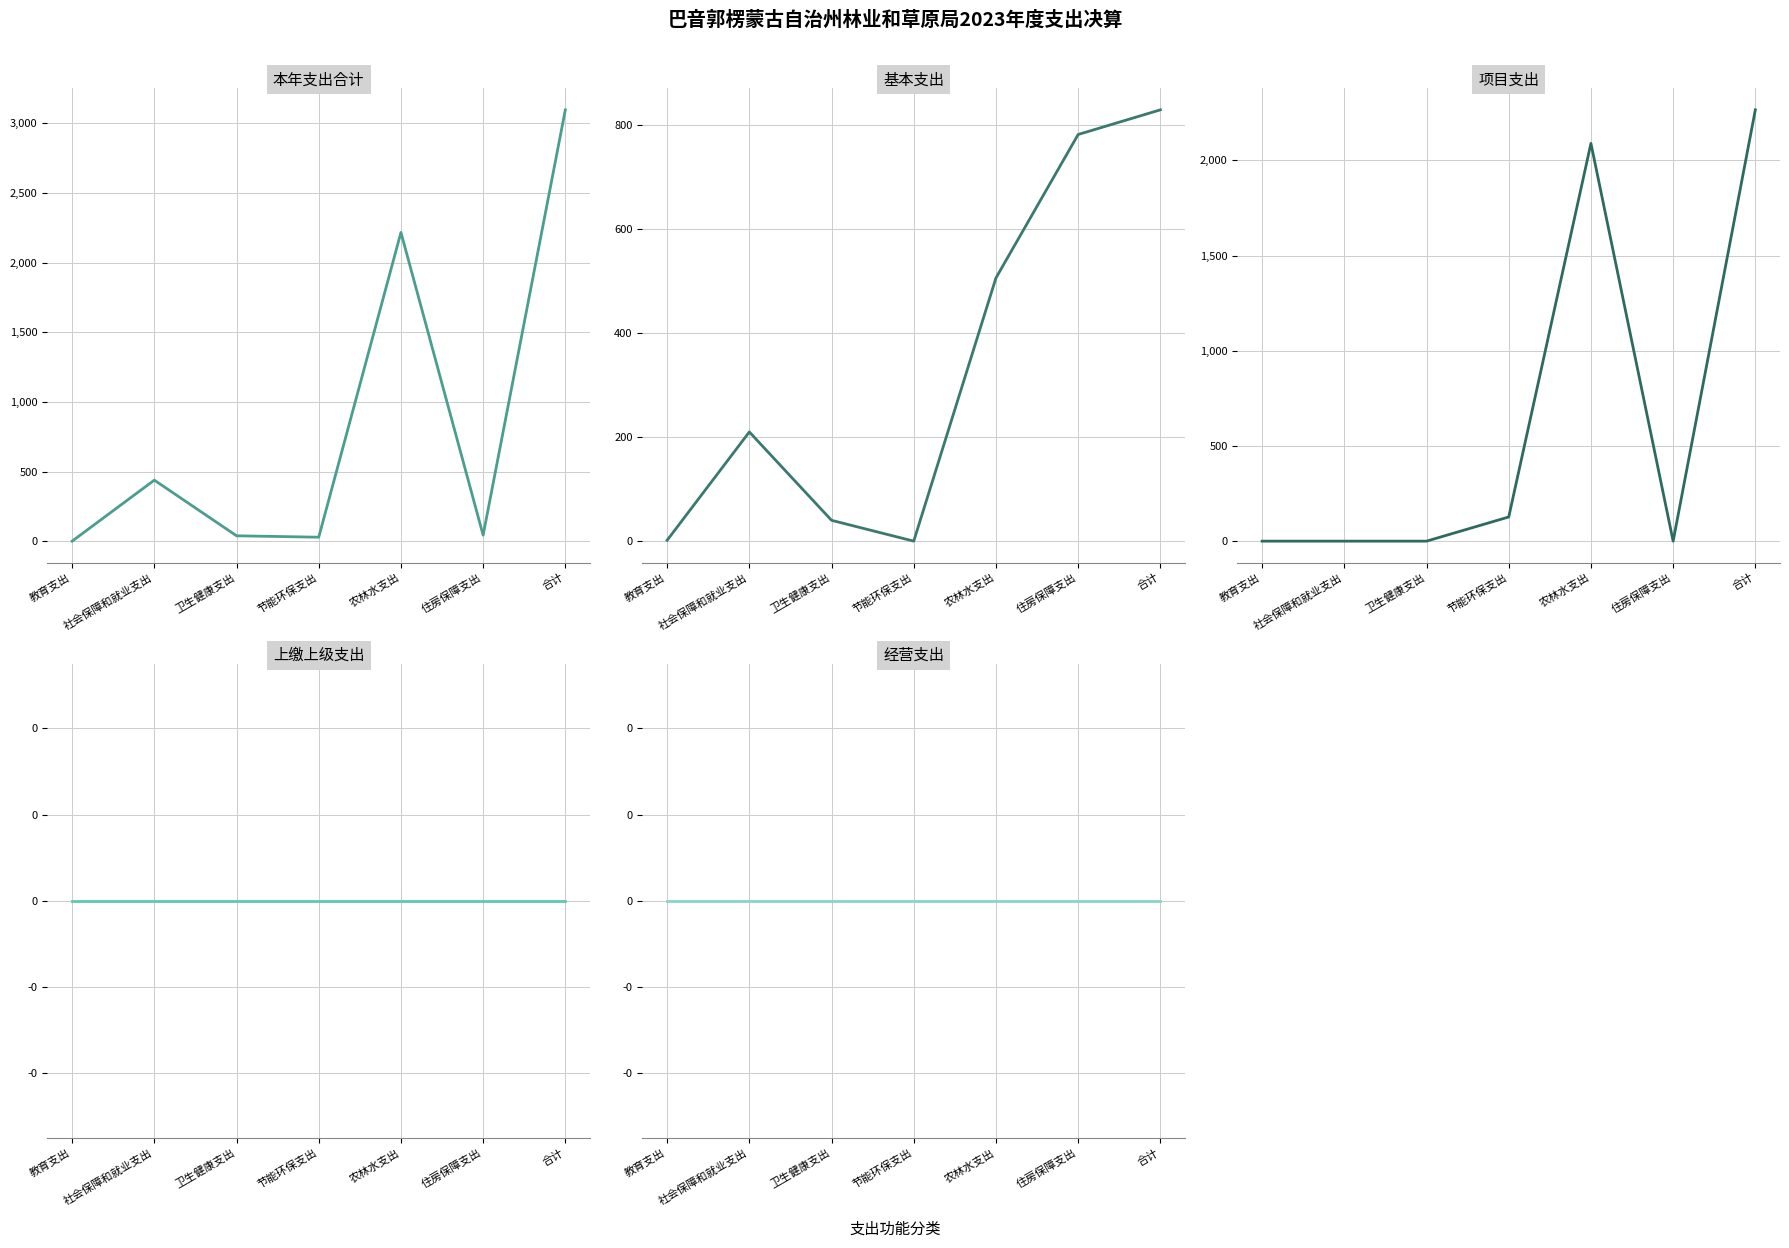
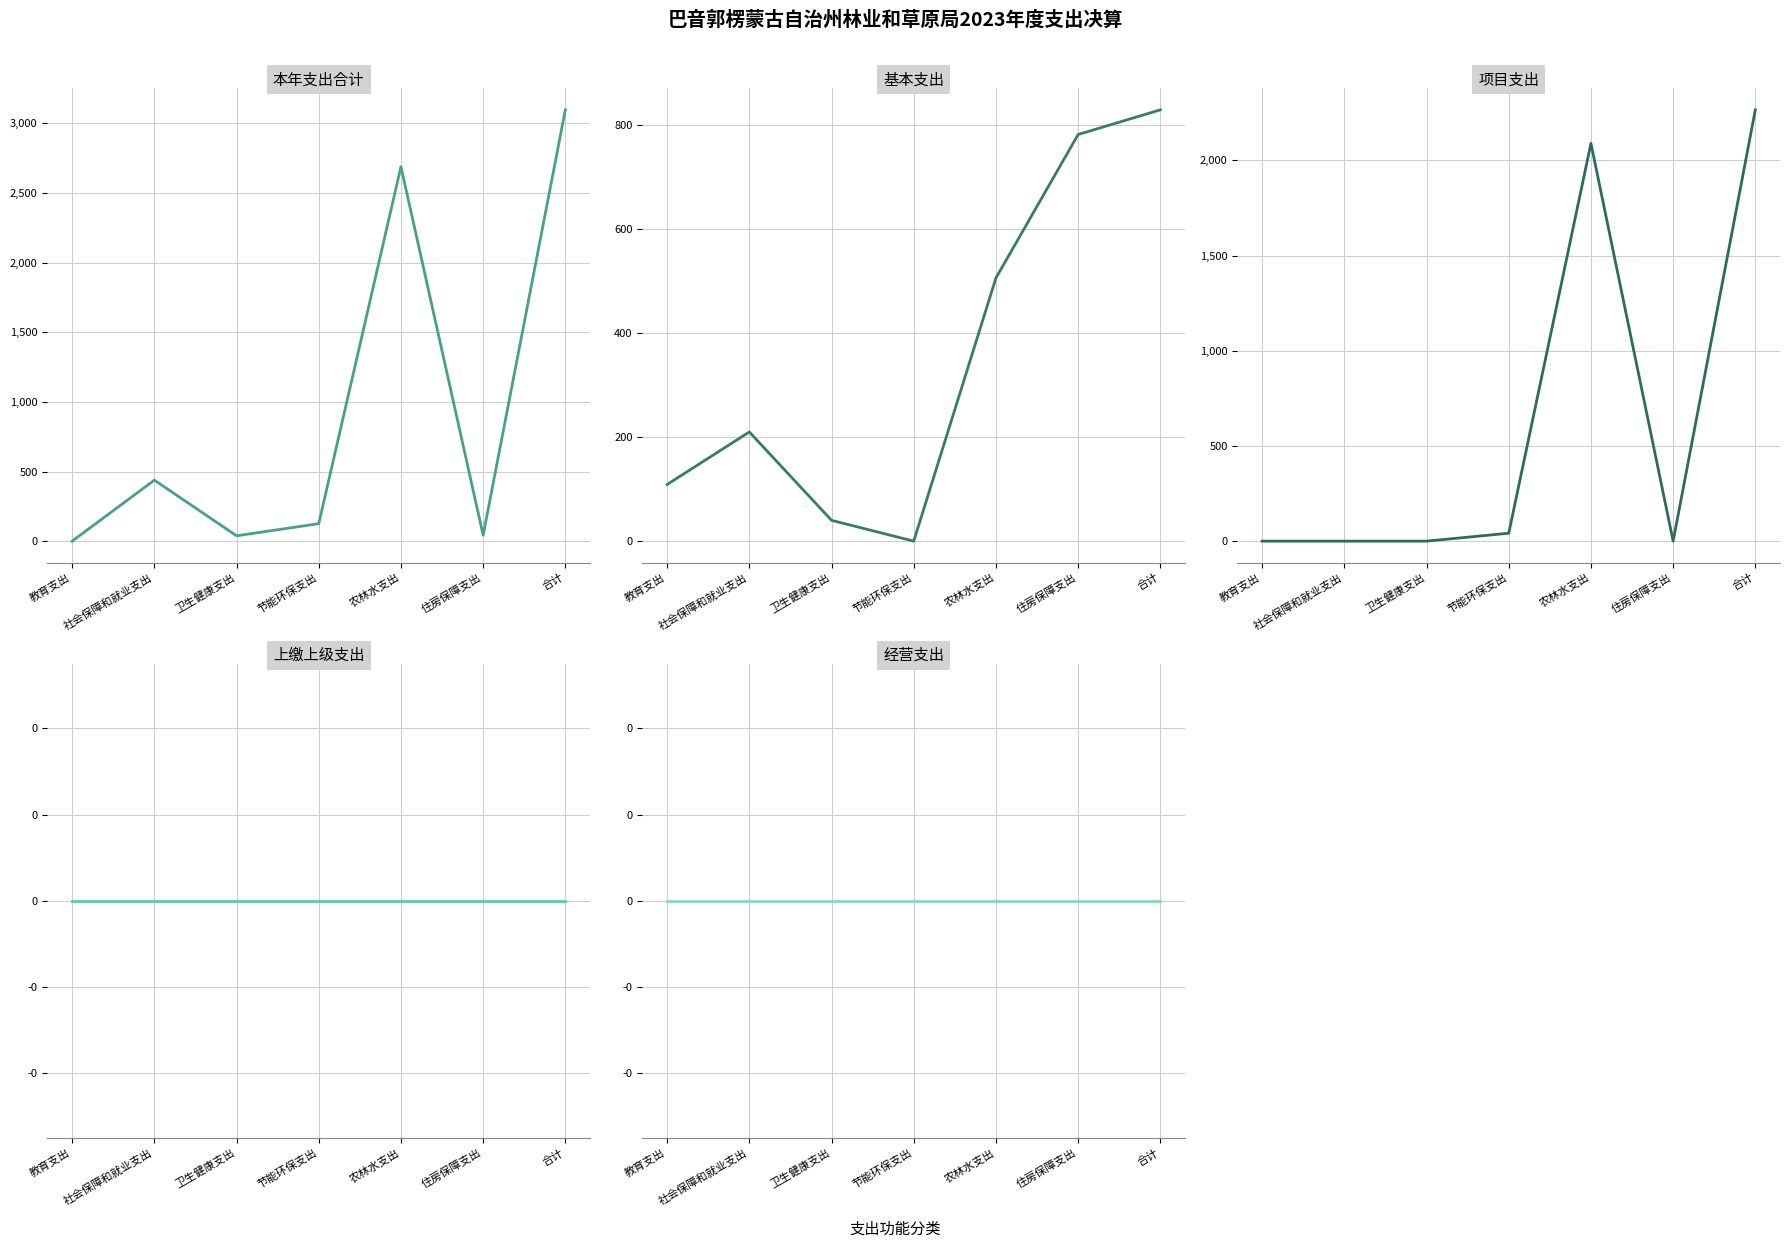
  {
    "本年支出合计": {
      "教育支出": "0",
      "社会保障和就业支出": "440",
      "卫生健康支出": "40",
-     "节能环保支出": "30",
-     "农林水支出": "2,220",
+     "节能环保支出": "130",
+     "农林水支出": "2,690",
      "住房保障支出": "40",
      "合计": "3,100"
    },
    "基本支出": {
-     "教育支出": "0",
+     "教育支出": "110",
      "社会保障和就业支出": "210",
      "卫生健康支出": "40",
      "节能环保支出": "0",
      "农林水支出": "510",
      "住房保障支出": "780",
      "合计": "830"
    },
    "项目支出": {
      "教育支出": "0",
      "社会保障和就业支出": "0",
      "卫生健康支出": "0",
-     "节能环保支出": "130",
+     "节能环保支出": "40",
      "农林水支出": "2,090",
      "住房保障支出": "0",
      "合计": "2,270"
    }
  }
